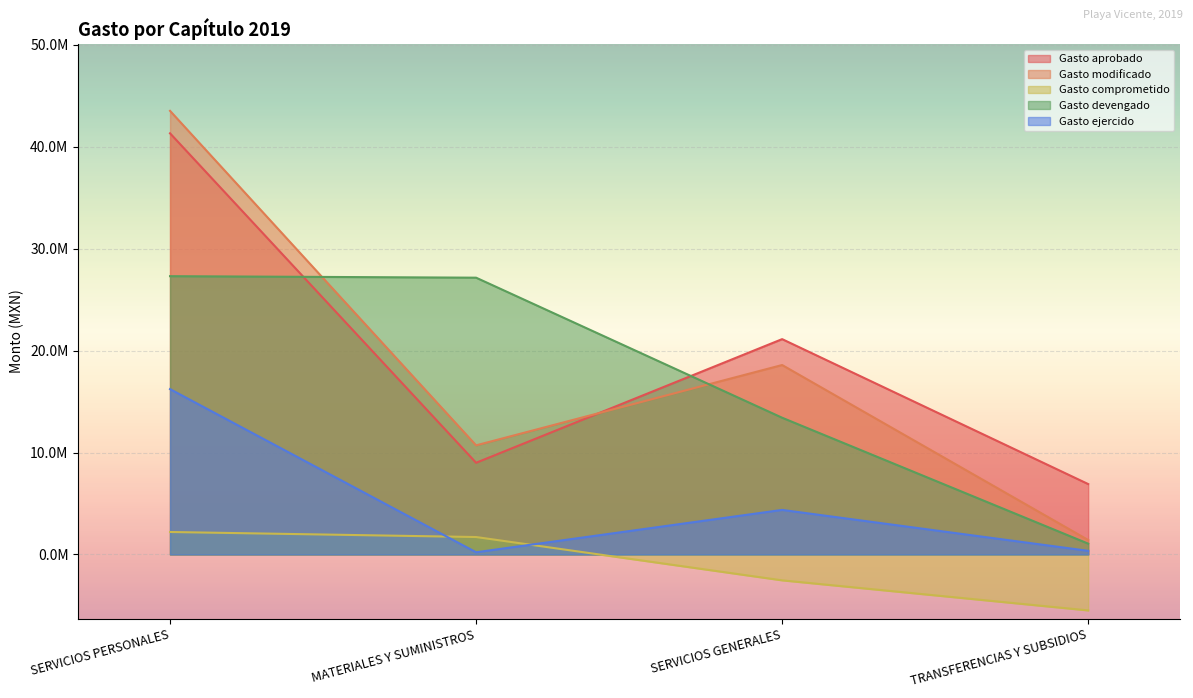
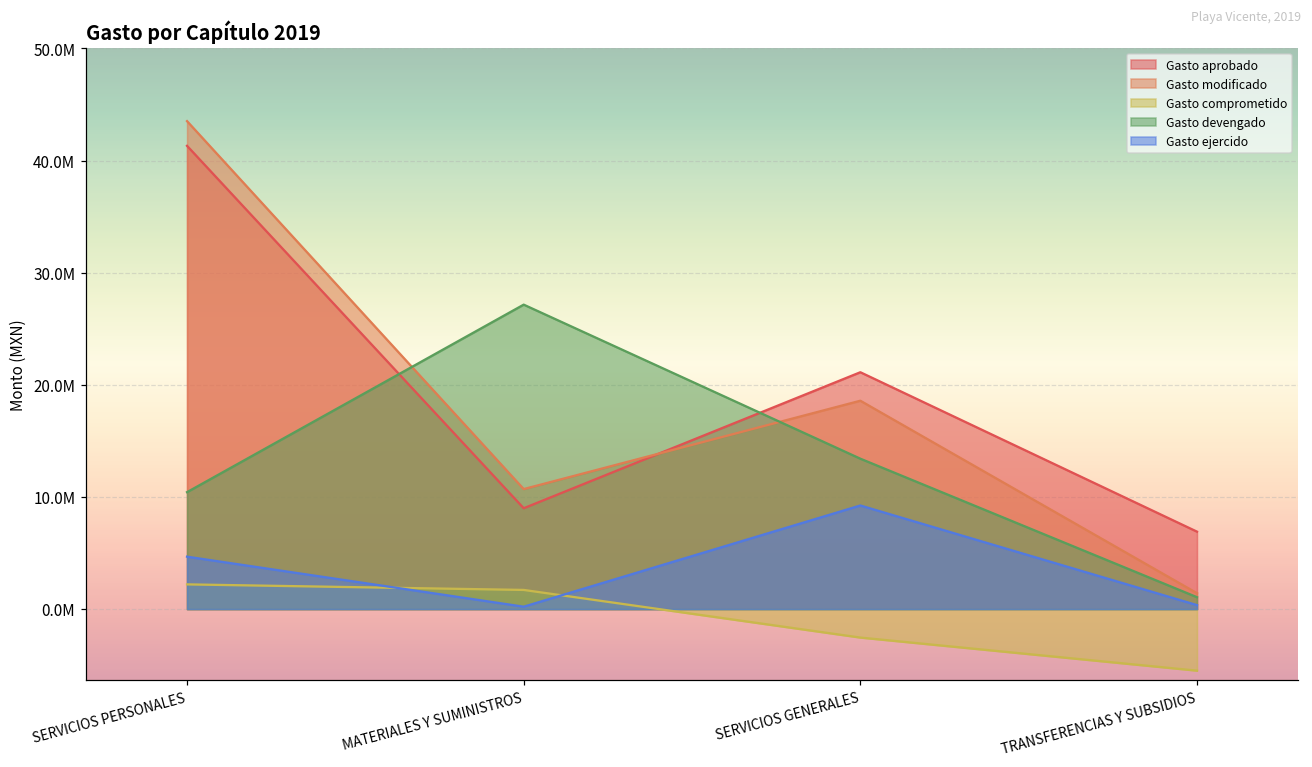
  {
    "Gasto devengado": {
-     "SERVICIOS PERSONALES": 27300000,
+     "SERVICIOS PERSONALES": 10400000,
      "MATERIALES Y SUMINISTROS": 27100000,
      "SERVICIOS GENERALES": 13400000,
      "TRANSFERENCIAS Y SUBSIDIOS": 1100000
    },
    "Gasto ejercido": {
-     "SERVICIOS PERSONALES": 16200000,
+     "SERVICIOS PERSONALES": 4700000,
      "MATERIALES Y SUMINISTROS": 200000,
-     "SERVICIOS GENERALES": 4400000,
+     "SERVICIOS GENERALES": 9200000,
      "TRANSFERENCIAS Y SUBSIDIOS": 400000
    }
  }
